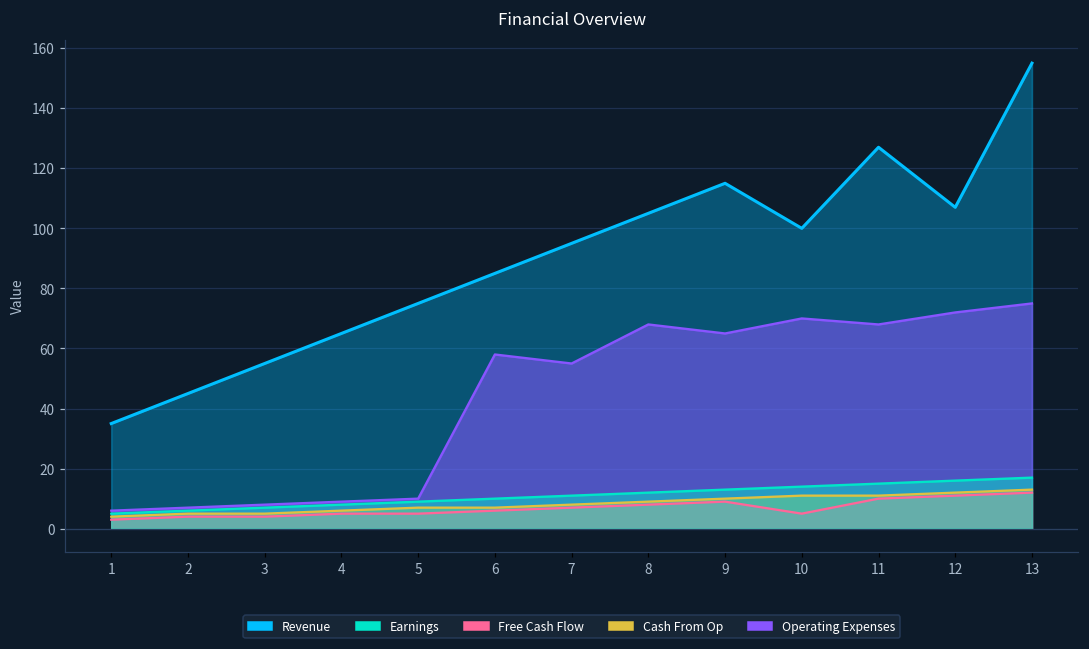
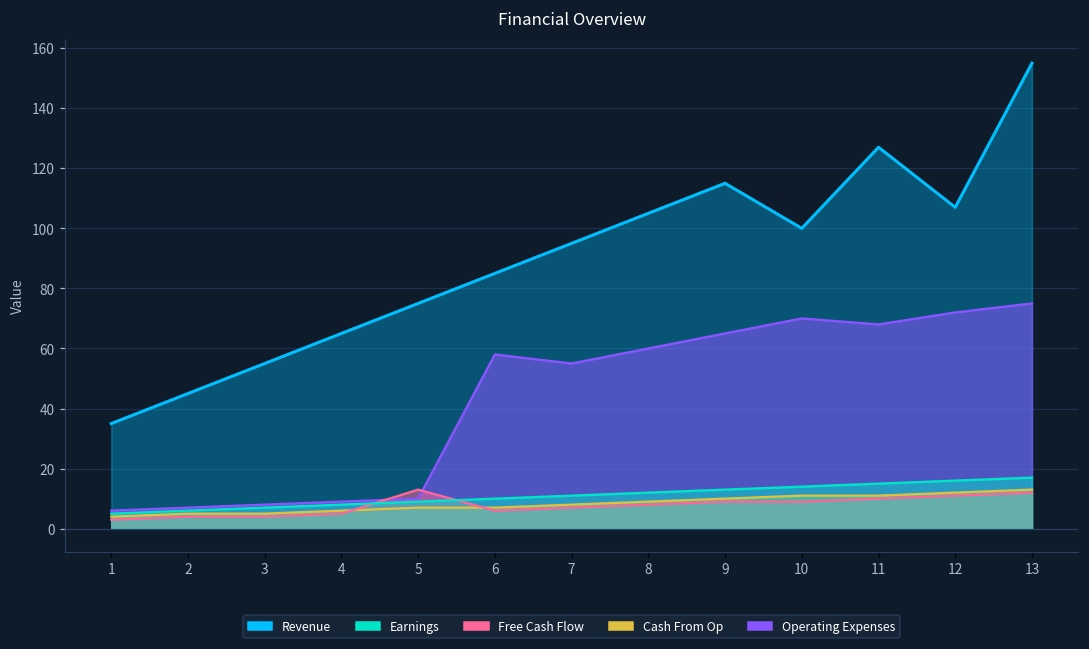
  {
    "Revenue": {
      "1": 35,
      "2": 45,
      "3": 55,
      "4": 65,
      "5": 75,
      "6": 85,
      "7": 95,
      "8": 105,
      "9": 115,
      "10": 100,
      "11": 127,
      "12": 107,
      "13": 155
    },
    "Operating Expenses": {
      "1": 6,
      "2": 7,
      "3": 8,
      "4": 9,
      "5": 10,
      "6": 58,
      "7": 55,
-     "8": 68,
+     "8": 60,
      "9": 65,
      "10": 70,
      "11": 68,
      "12": 72,
      "13": 75
    },
    "Cash From Op": {
      "1": 4,
      "2": 5,
      "3": 5,
      "4": 6,
      "5": 7,
      "6": 7,
      "7": 8,
      "8": 9,
      "9": 10,
      "10": 11,
      "11": 11,
      "12": 12,
      "13": 13
    },
    "Free Cash Flow": {
      "1": 3,
      "2": 4,
      "3": 4,
      "4": 5,
-     "5": 5,
+     "5": 13,
      "6": 6,
      "7": 7,
      "8": 8,
      "9": 9,
-     "10": 5,
+     "10": 9,
      "11": 10,
      "12": 11,
      "13": 12
    },
    "Earnings": {
      "1": 5,
      "2": 6,
      "3": 7,
      "4": 8,
      "5": 9,
      "6": 10,
      "7": 11,
      "8": 12,
      "9": 13,
      "10": 14,
      "11": 15,
      "12": 16,
      "13": 17
    }
  }
